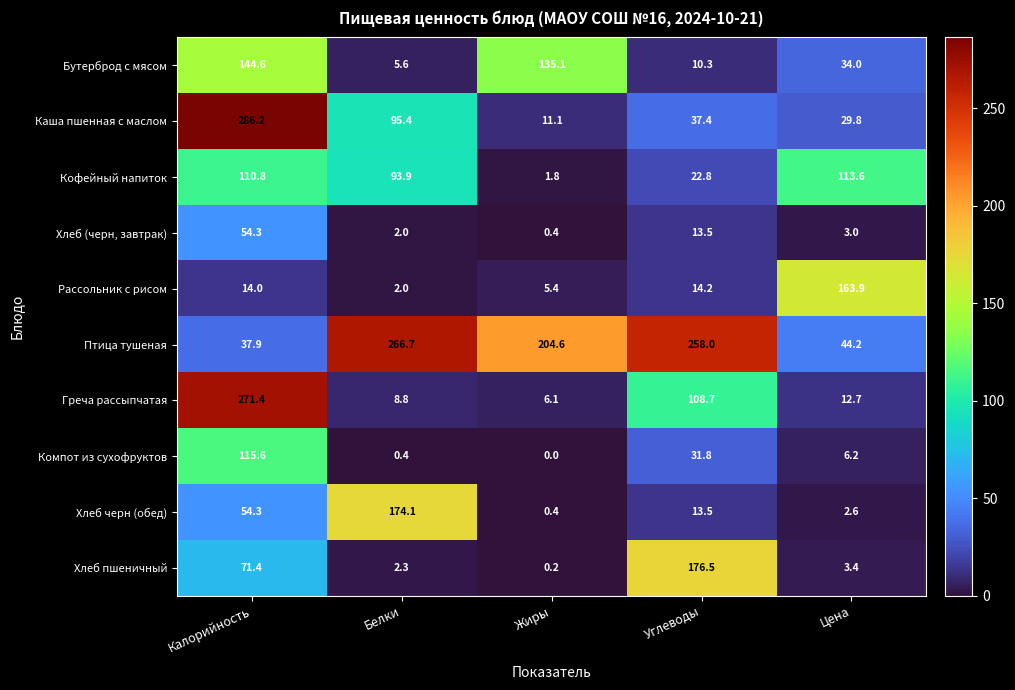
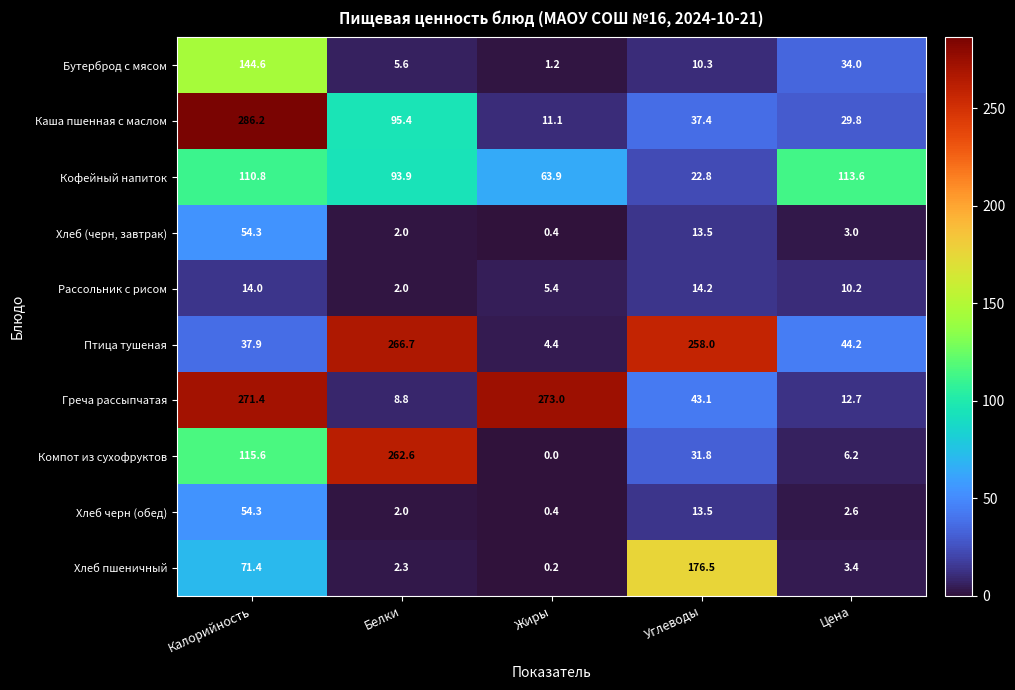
  {
    "Бутерброд с мясом": {
      "Калорийность": 144.6,
      "Белки": 5.6,
-     "Жиры": 135.1,
+     "Жиры": 1.2,
      "Углеводы": 10.3,
      "Цена": 34.0
    },
    "Каша пшенная с маслом": {
      "Калорийность": 286.2,
      "Белки": 95.4,
      "Жиры": 11.1,
      "Углеводы": 37.4,
      "Цена": 29.8
    },
    "Кофейный напиток": {
      "Калорийность": 110.8,
      "Белки": 93.9,
-     "Жиры": 1.8,
+     "Жиры": 63.9,
      "Углеводы": 22.8,
      "Цена": 113.6
    },
    "Хлеб (черн, завтрак)": {
      "Калорийность": 54.3,
      "Белки": 2.0,
      "Жиры": 0.4,
      "Углеводы": 13.5,
      "Цена": 3.0
    },
    "Рассольник с рисом": {
      "Калорийность": 14.0,
      "Белки": 2.0,
      "Жиры": 5.4,
      "Углеводы": 14.2,
-     "Цена": 163.9
+     "Цена": 10.2
    },
    "Птица тушеная": {
      "Калорийность": 37.9,
      "Белки": 266.7,
-     "Жиры": 204.6,
+     "Жиры": 4.4,
      "Углеводы": 258.0,
      "Цена": 44.2
    },
    "Греча рассыпчатая": {
      "Калорийность": 271.4,
      "Белки": 8.8,
-     "Жиры": 6.1,
-     "Углеводы": 108.7,
+     "Жиры": 273.0,
+     "Углеводы": 43.1,
      "Цена": 12.7
    },
    "Компот из сухофруктов": {
      "Калорийность": 115.6,
-     "Белки": 0.4,
+     "Белки": 262.6,
      "Жиры": 0.0,
      "Углеводы": 31.8,
      "Цена": 6.2
    },
    "Хлеб черн (обед)": {
      "Калорийность": 54.3,
-     "Белки": 174.1,
+     "Белки": 2.0,
      "Жиры": 0.4,
      "Углеводы": 13.5,
      "Цена": 2.6
    },
    "Хлеб пшеничный": {
      "Калорийность": 71.4,
      "Белки": 2.3,
      "Жиры": 0.2,
      "Углеводы": 176.5,
      "Цена": 3.4
    }
  }
